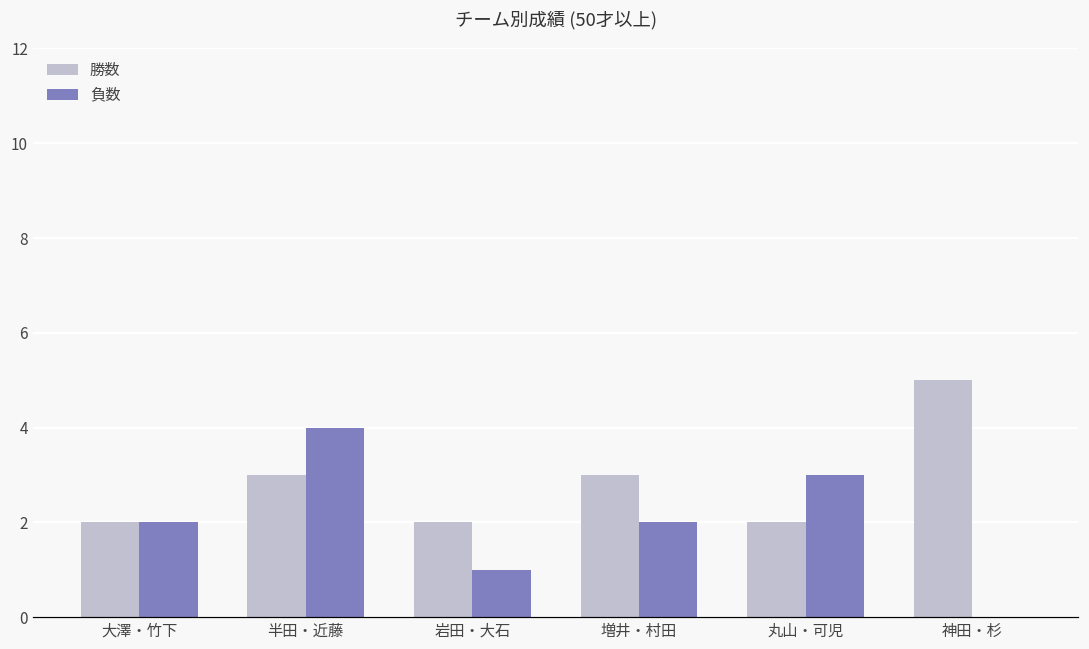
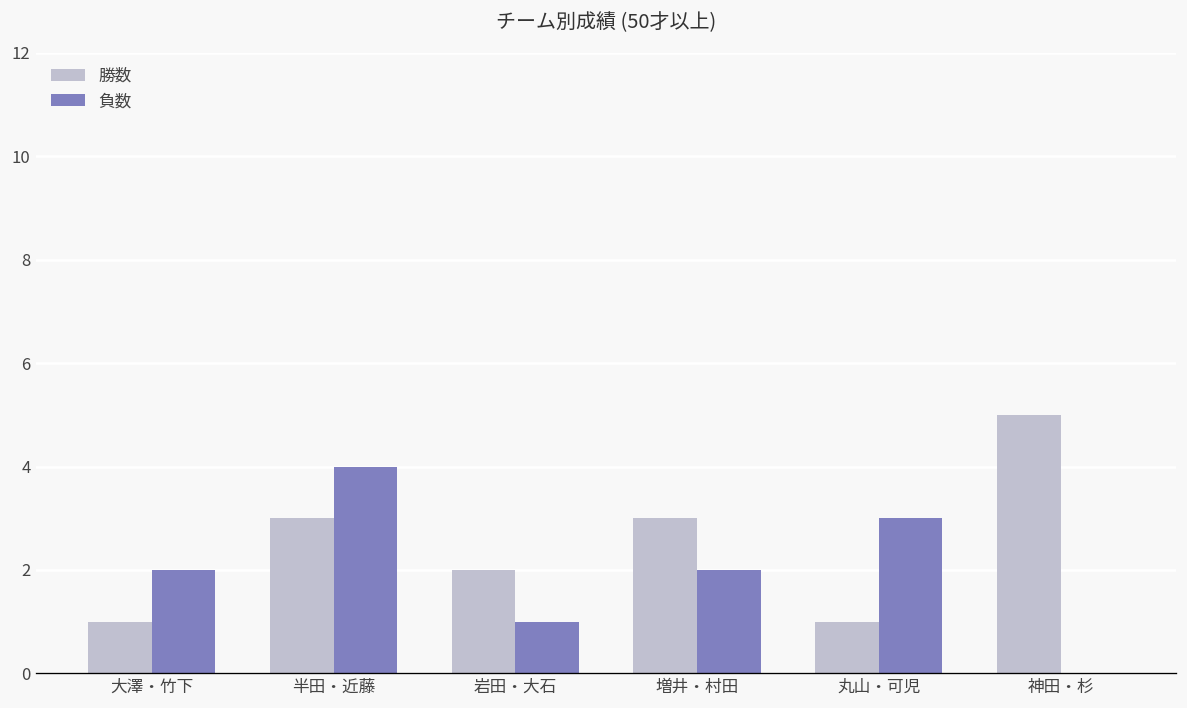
  {
    "勝数": {
-     "大澤・竹下": 2,
+     "大澤・竹下": 1,
      "半田・近藤": 3,
      "岩田・大石": 2,
      "増井・村田": 3,
-     "丸山・可児": 2,
+     "丸山・可児": 1,
      "神田・杉": 5
    },
    "負数": {
      "大澤・竹下": 2,
      "半田・近藤": 4,
      "岩田・大石": 1,
      "増井・村田": 2,
      "丸山・可児": 3,
      "神田・杉": 0
    }
  }
